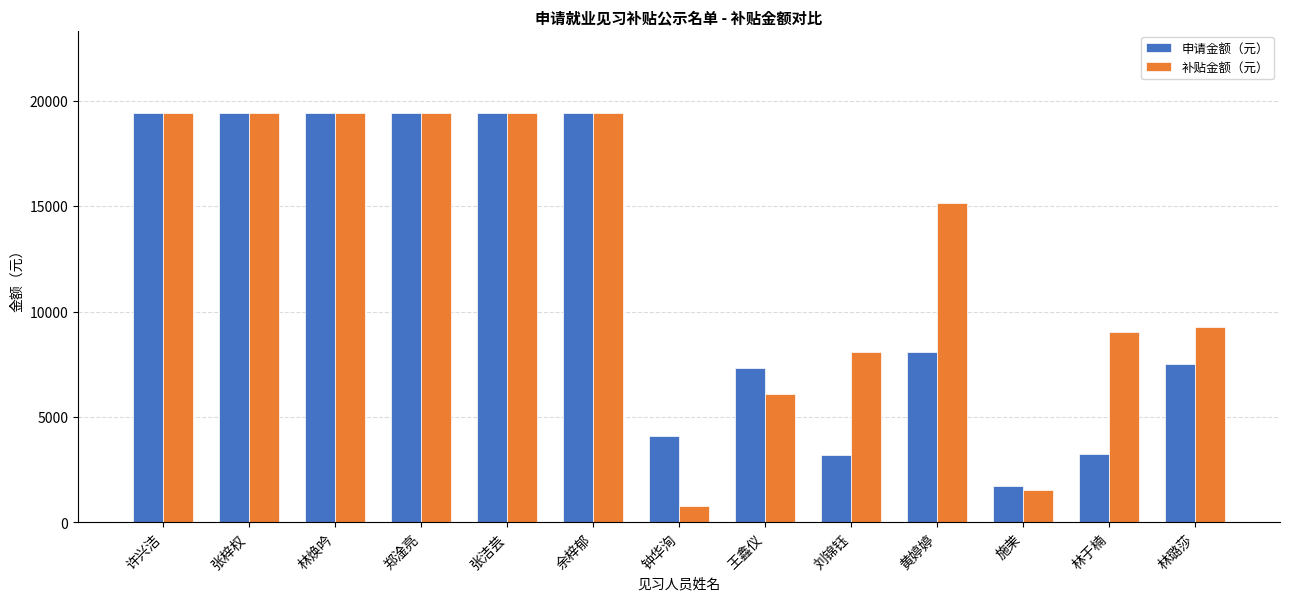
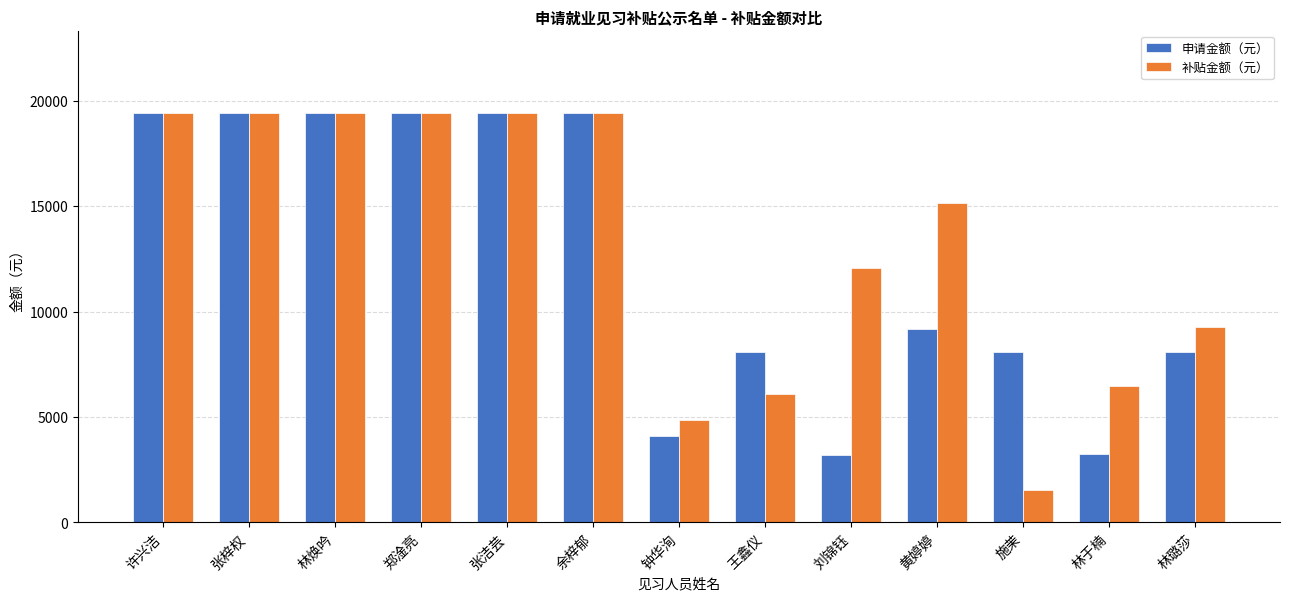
  {
    "申请金额（元）": {
      "许兴洁": 19400,
      "张梓权": 19400,
      "林焕吟": 19400,
      "郑淦亮": 19400,
      "张洁芸": 19400,
      "余梓郁": 19400,
      "钟华洵": 4100,
-     "王鑫仪": 7300,
+     "王鑫仪": 8100,
      "刘锦钰": 3200,
-     "黄婷婷": 8100,
-     "施茉": 1700,
+     "黄婷婷": 9200,
+     "施茉": 8100,
      "林于楠": 3200,
-     "林璐莎": 7500
+     "林璐莎": 8100
    },
    "补贴金额（元）": {
      "许兴洁": 19400,
      "张梓权": 19400,
      "林焕吟": 19400,
      "郑淦亮": 19400,
      "张洁芸": 19400,
      "余梓郁": 19400,
-     "钟华洵": 800,
+     "钟华洵": 4900,
      "王鑫仪": 6100,
-     "刘锦钰": 8100,
+     "刘锦钰": 12100,
      "黄婷婷": 15100,
      "施茉": 1600,
-     "林于楠": 9000,
+     "林于楠": 6500,
      "林璐莎": 9300
    }
  }
